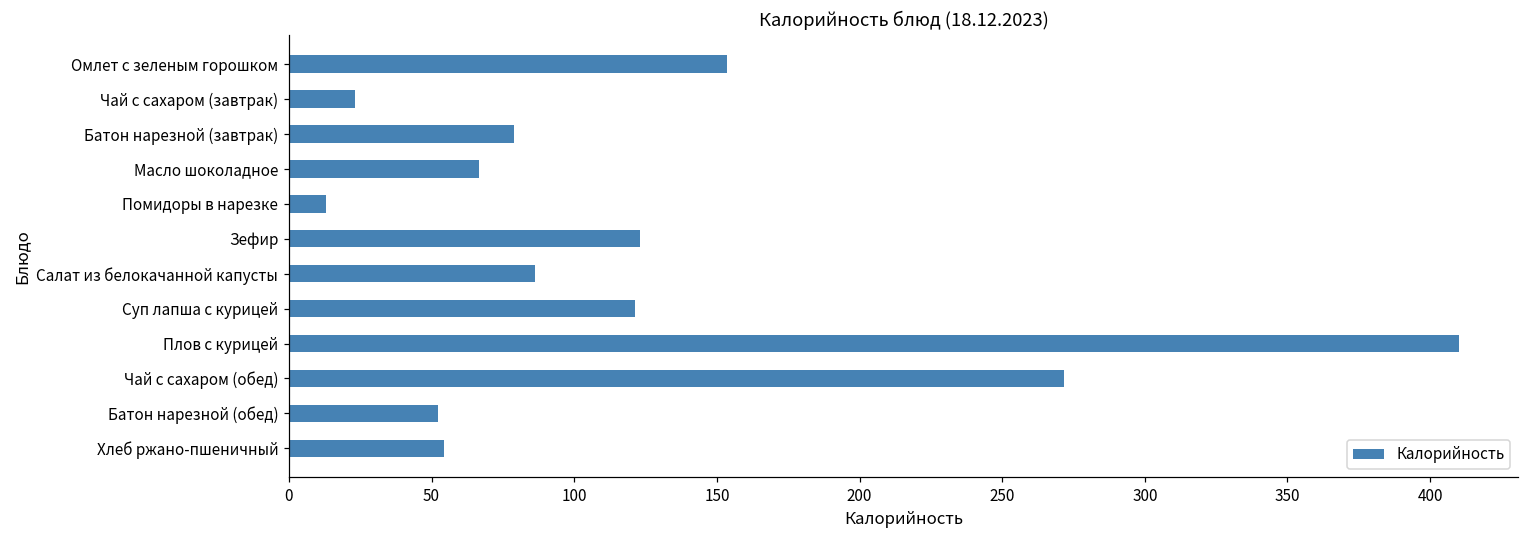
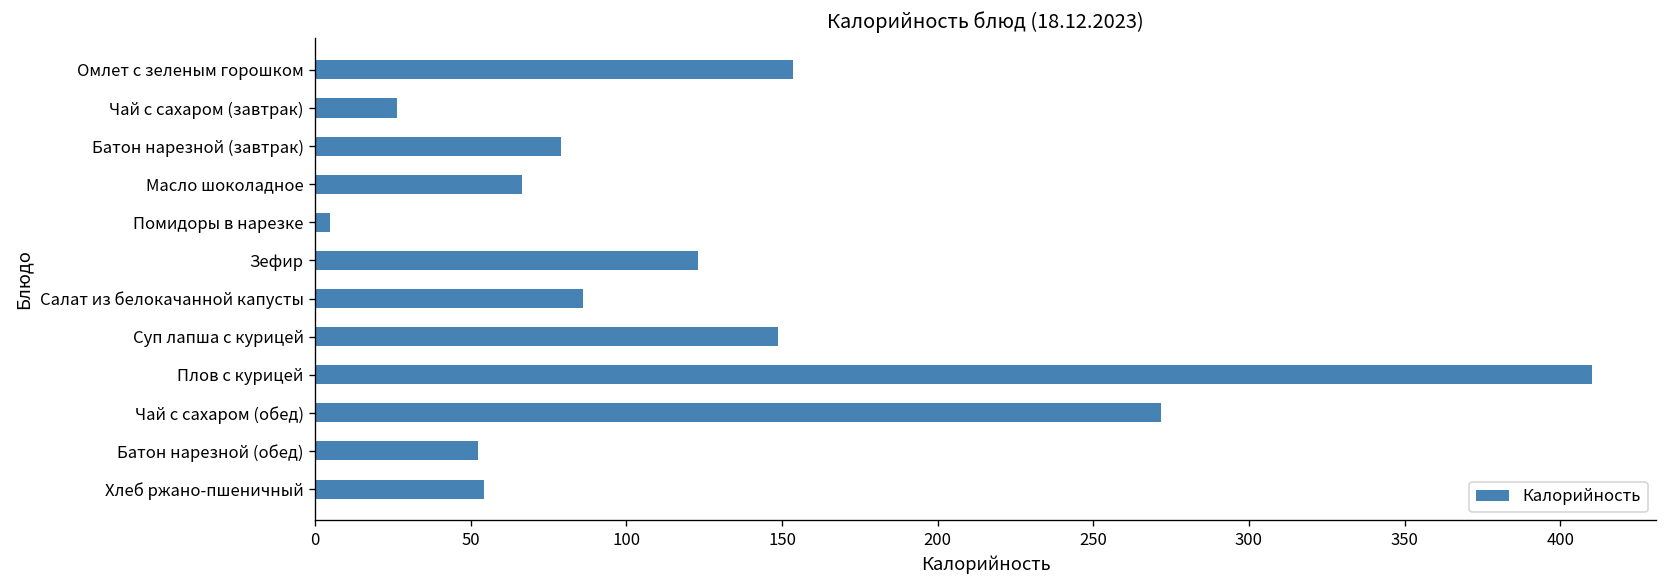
  {
    "Омлет с зеленым горошком": 153,
-   "Чай с сахаром (завтрак)": 23,
+   "Чай с сахаром (завтрак)": 26,
    "Батон нарезной (завтрак)": 79,
    "Масло шоколадное": 67,
-   "Помидоры в нарезке": 13,
+   "Помидоры в нарезке": 5,
    "Зефир": 123,
    "Салат из белокачанной капусты": 86,
-   "Суп лапша с курицей": 121,
+   "Суп лапша с курицей": 149,
    "Плов с курицей": 410,
    "Чай с сахаром (обед)": 272,
    "Батон нарезной (обед)": 52,
    "Хлеб ржано-пшеничный": 54
  }
